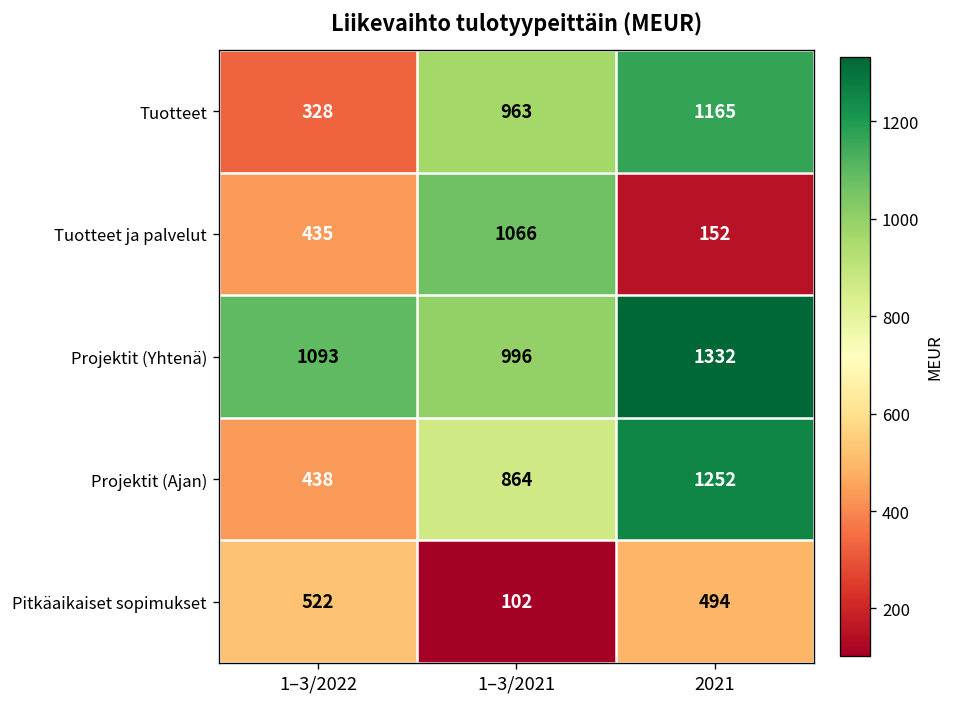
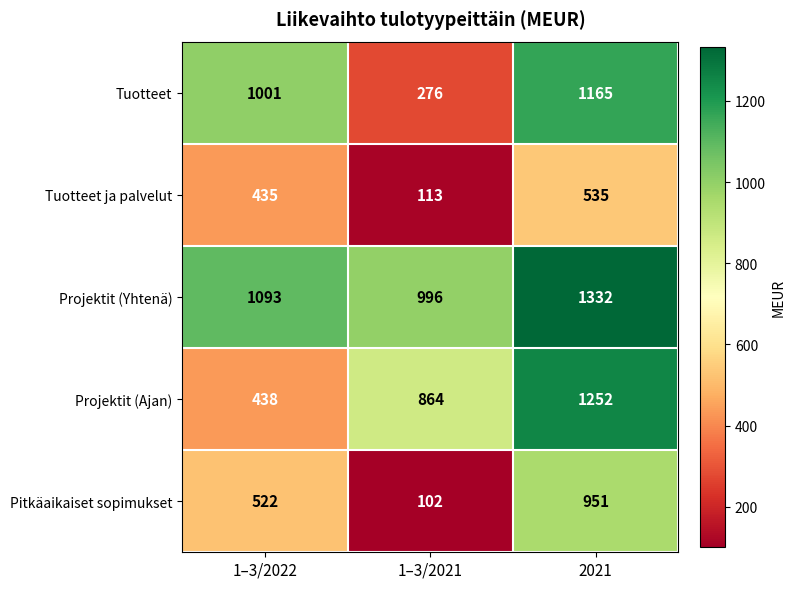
  {
    "Tuotteet": {
-     "1–3/2022": 328,
-     "1–3/2021": 963,
+     "1–3/2022": 1001,
+     "1–3/2021": 276,
      "2021": 1165
    },
    "Tuotteet ja palvelut": {
      "1–3/2022": 435,
-     "1–3/2021": 1066,
-     "2021": 152
+     "1–3/2021": 113,
+     "2021": 535
    },
    "Projektit (Yhtenä)": {
      "1–3/2022": 1093,
      "1–3/2021": 996,
      "2021": 1332
    },
    "Projektit (Ajan)": {
      "1–3/2022": 438,
      "1–3/2021": 864,
      "2021": 1252
    },
    "Pitkäaikaiset sopimukset": {
      "1–3/2022": 522,
      "1–3/2021": 102,
-     "2021": 494
+     "2021": 951
    }
  }
